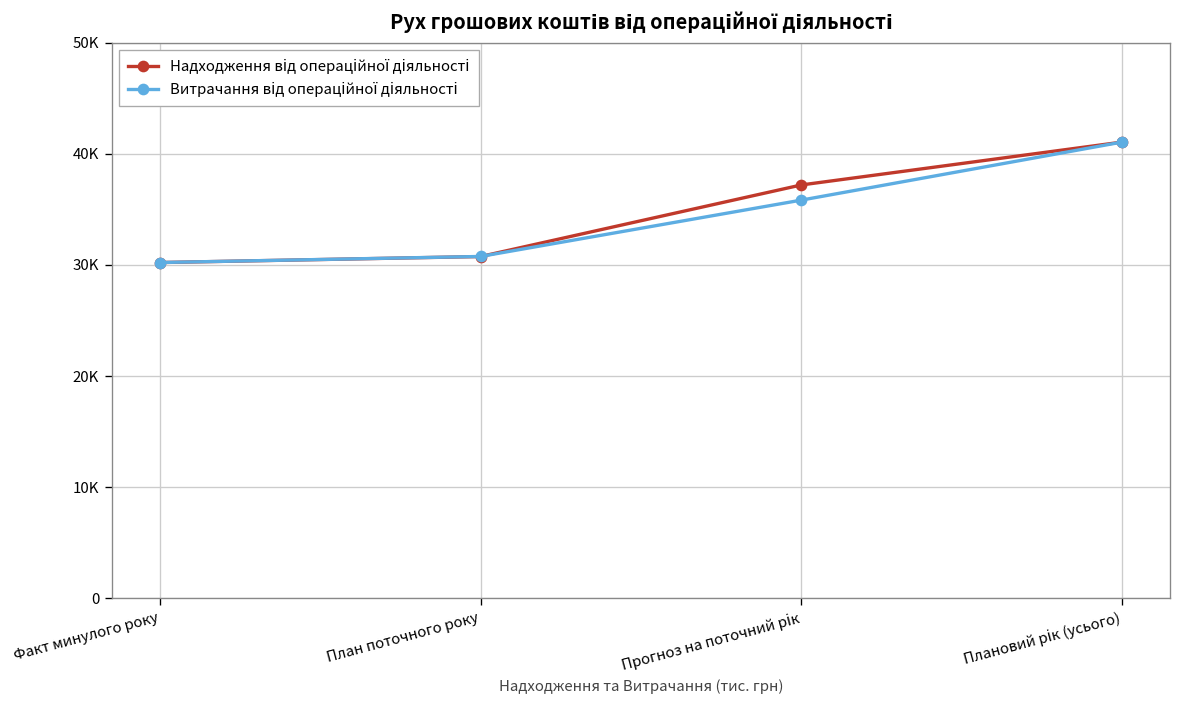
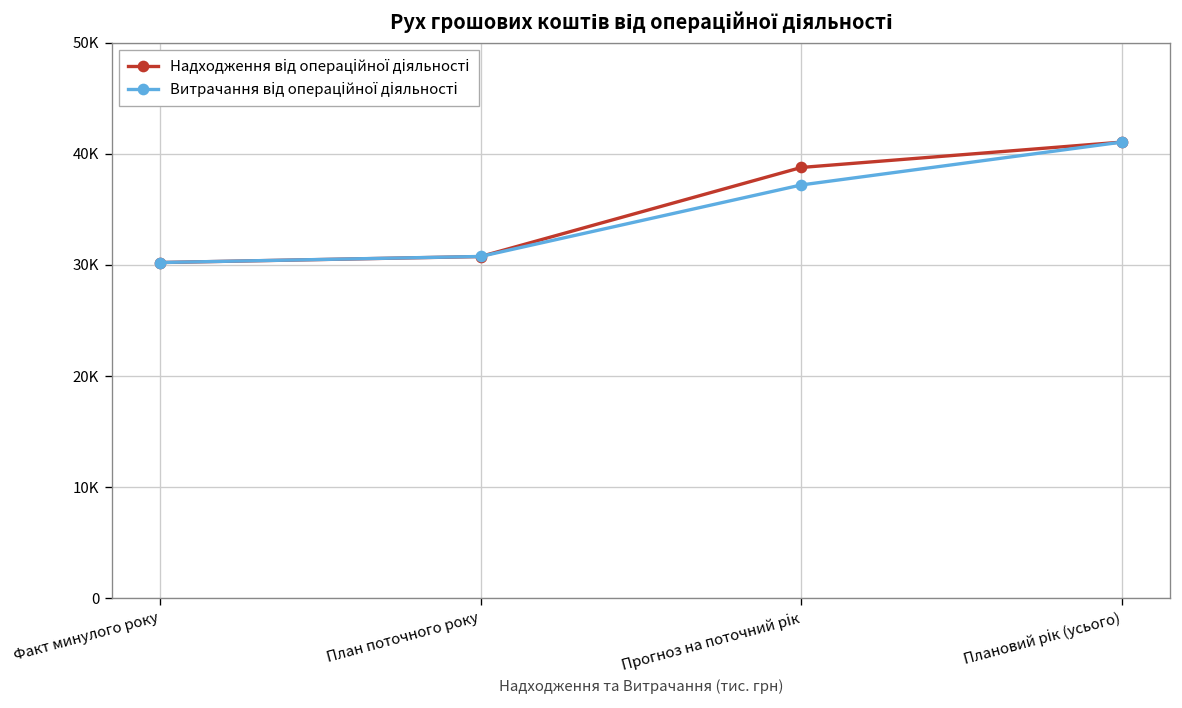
  {
    "Надходження від операційної діяльності": {
-     "Прогноз на поточний рік": 37000
+     "Прогноз на поточний рік": 39000
    },
    "Витрачання від операційної діяльності": {
-     "Прогноз на поточний рік": 36000
+     "Прогноз на поточний рік": 37000
    }
  }
